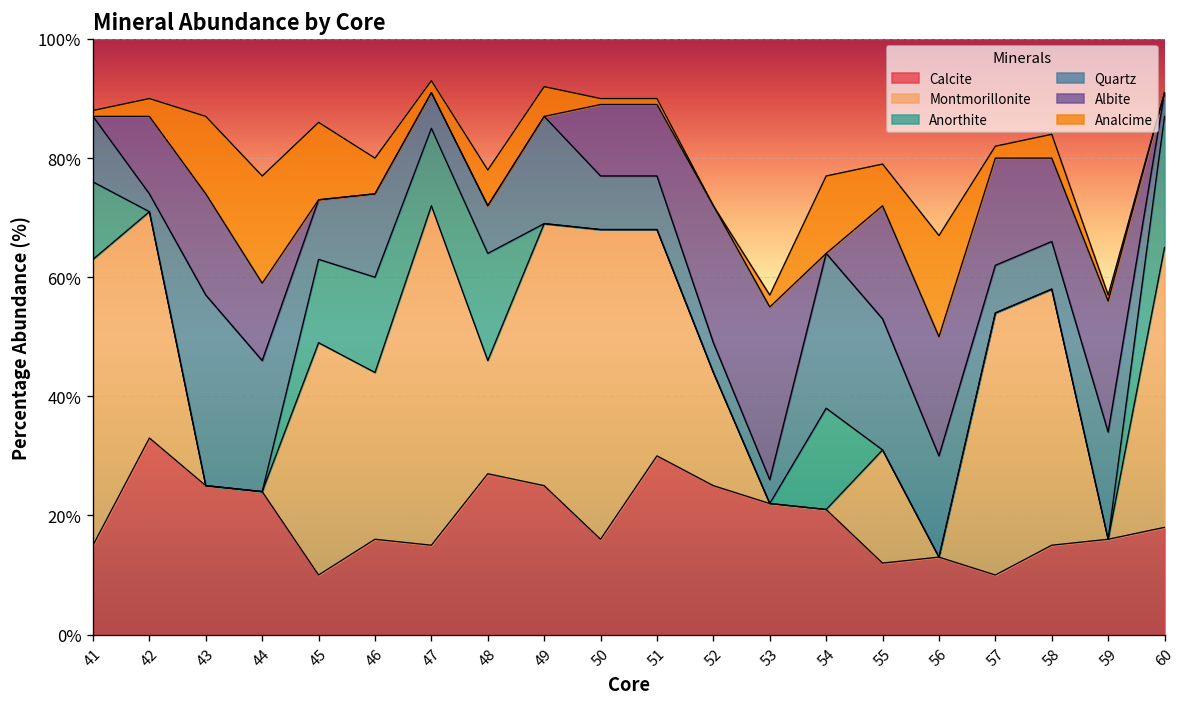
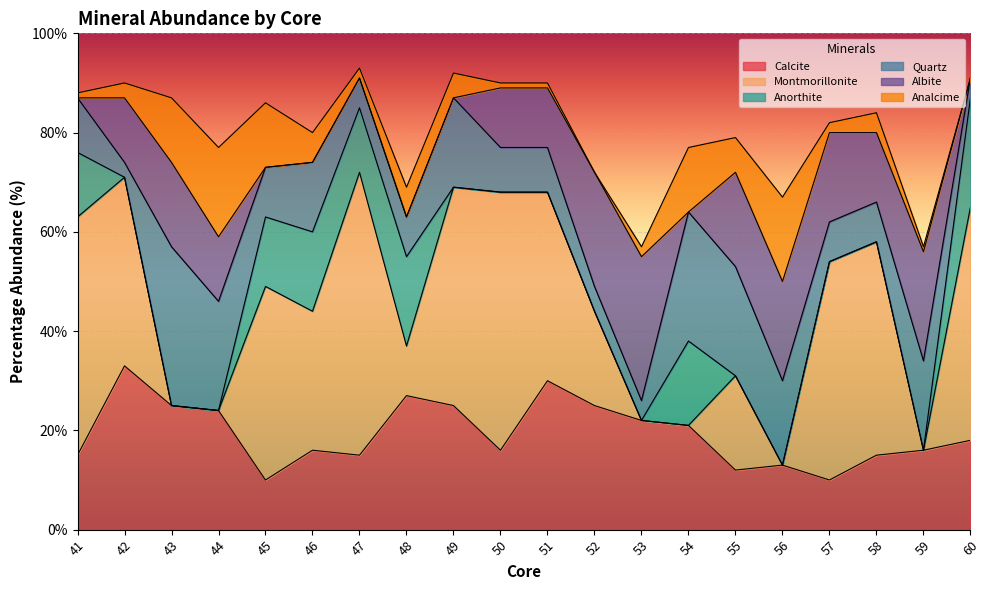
  {
    "Calcite": {
      "41": "15%",
      "42": "33%",
      "45": "10%",
      "46": "16%",
      "47": "15%",
      "48": "27%",
      "49": "25%",
      "50": "16%",
      "51": "30%",
      "52": "25%",
      "55": "12%",
      "57": "10%",
      "58": "15%",
      "60": "18%"
    },
    "Montmorillonite": {
      "41": "48%",
      "45": "39%",
      "46": "28%",
      "47": "57%",
-     "48": "19%",
+     "48": "10%",
      "60": "47%"
    },
    "Albite": {
      "42": "13%",
      "43": "17%",
      "44": "13%",
      "50": "12%",
      "51": "12%",
      "53": "29%",
      "55": "19%",
      "56": "20%",
      "57": "18%",
      "58": "14%",
      "59": "22%"
    },
    "Analcime": {
      "41": "1%",
      "42": "3%",
      "43": "13%",
      "44": "18%",
      "45": "13%",
      "46": "6%",
      "47": "2%",
      "48": "6%",
      "49": "5%",
      "50": "1%",
      "51": "1%",
      "53": "2%",
      "54": "13%",
      "55": "7%",
      "56": "17%",
      "57": "2%",
      "58": "4%",
      "59": "1%"
    }
  }
